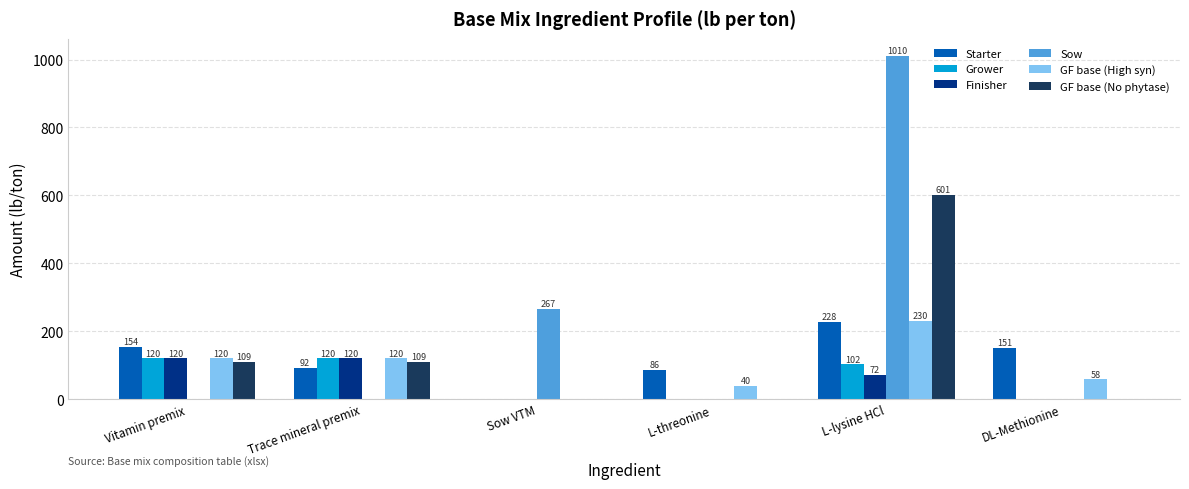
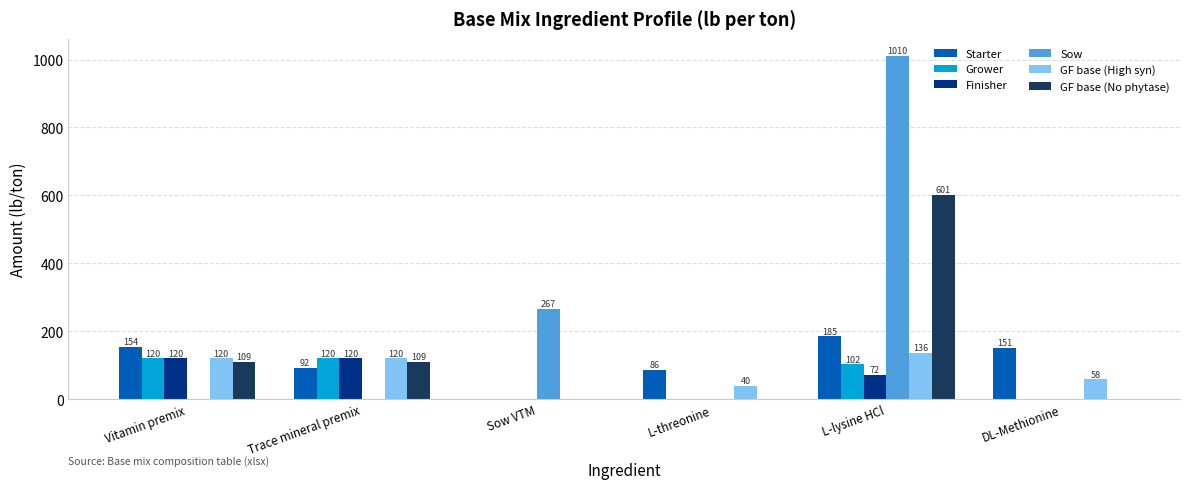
  {
    "Starter": {
      "Vitamin premix": 154,
      "Trace mineral premix": 92,
      "L-threonine": 86,
-     "L-lysine HCl": 228,
+     "L-lysine HCl": 185,
      "DL-Methionine": 151
    },
    "Grower": {
      "Vitamin premix": 120,
      "Trace mineral premix": 120,
      "L-lysine HCl": 102
    },
    "Sow": {
      "Sow VTM": 267,
      "L-lysine HCl": 1010
    },
    "GF base (High syn)": {
      "Vitamin premix": 120,
      "Trace mineral premix": 120,
      "L-threonine": 40,
-     "L-lysine HCl": 230,
+     "L-lysine HCl": 136,
      "DL-Methionine": 58
    }
  }
